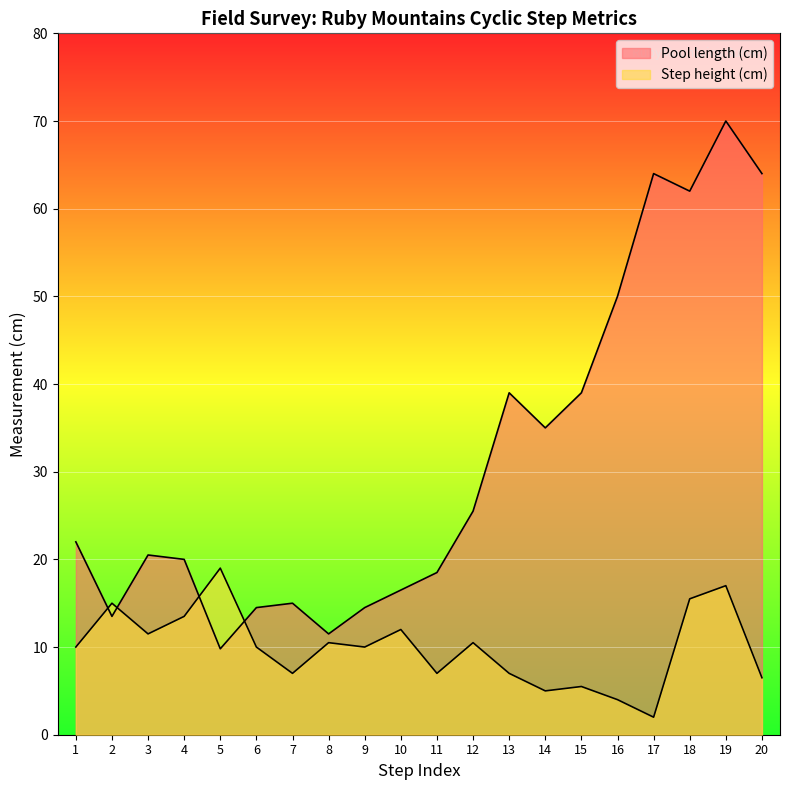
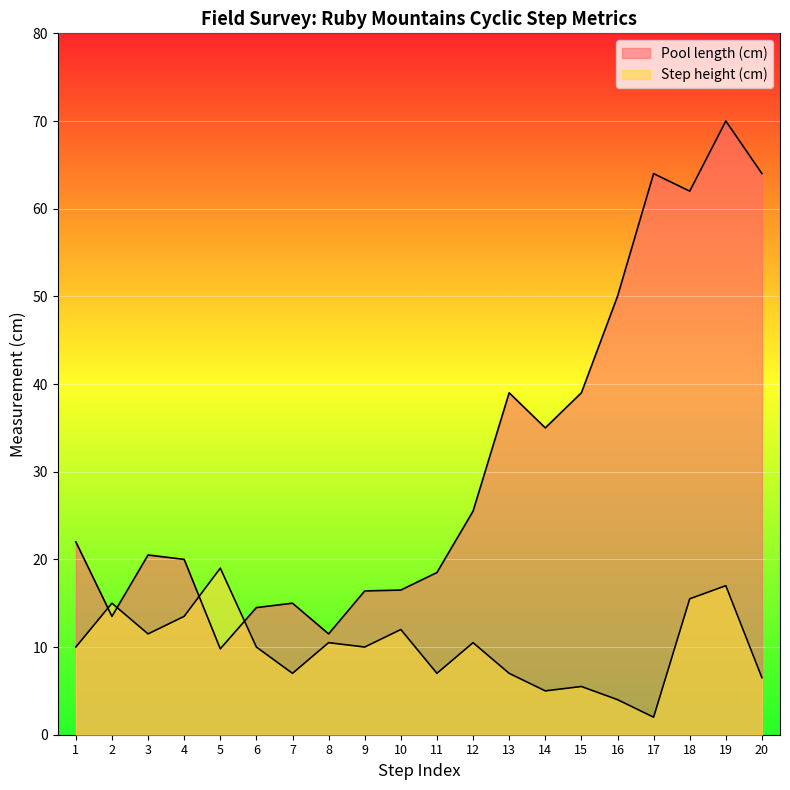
  {
    "Pool length (cm)": {
      "1": 22,
      "2": 14,
      "3": 21,
      "4": 20,
      "5": 10,
      "6": 15,
      "7": 15,
      "8": 12,
-     "9": 15,
+     "9": 16,
      "10": 17,
      "11": 19,
      "12": 26,
      "13": 39,
      "14": 35,
      "15": 39,
      "16": 50,
      "17": 64,
      "18": 62,
      "19": 70,
      "20": 64
    },
    "Step height (cm)": {
      "1": 10,
      "2": 15,
      "3": 12,
      "4": 14,
      "5": 19,
      "6": 10,
      "7": 7,
      "8": 11,
      "9": 10,
      "10": 12,
      "11": 7,
      "12": 11,
      "13": 7,
      "14": 5,
      "15": 6,
      "16": 4,
      "17": 2,
      "18": 16,
      "19": 17,
      "20": 7
    }
  }
